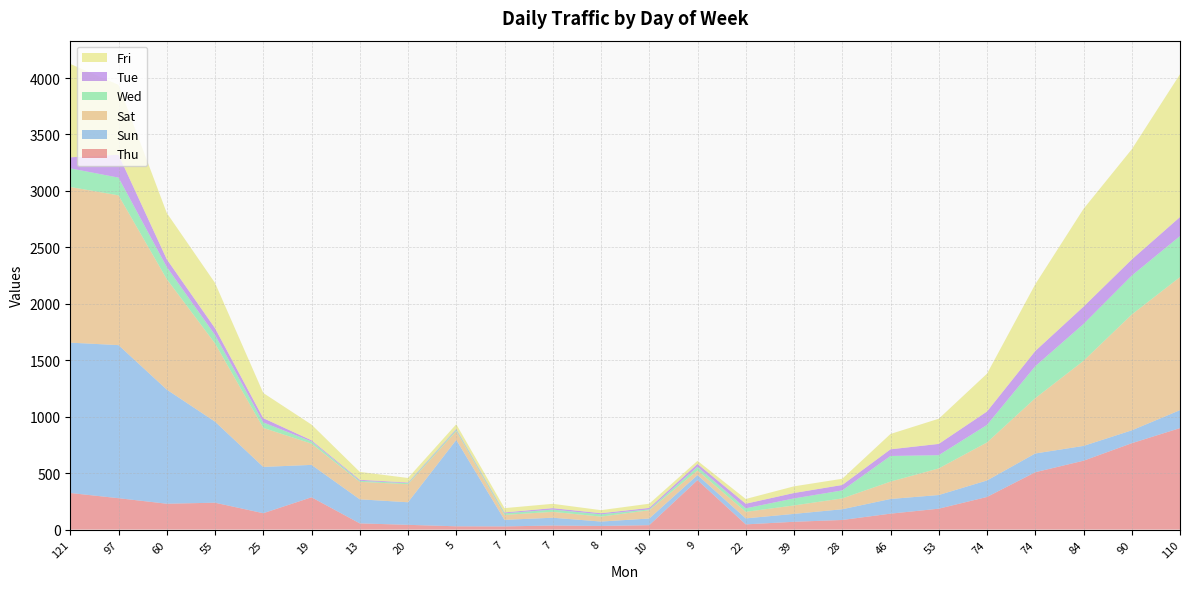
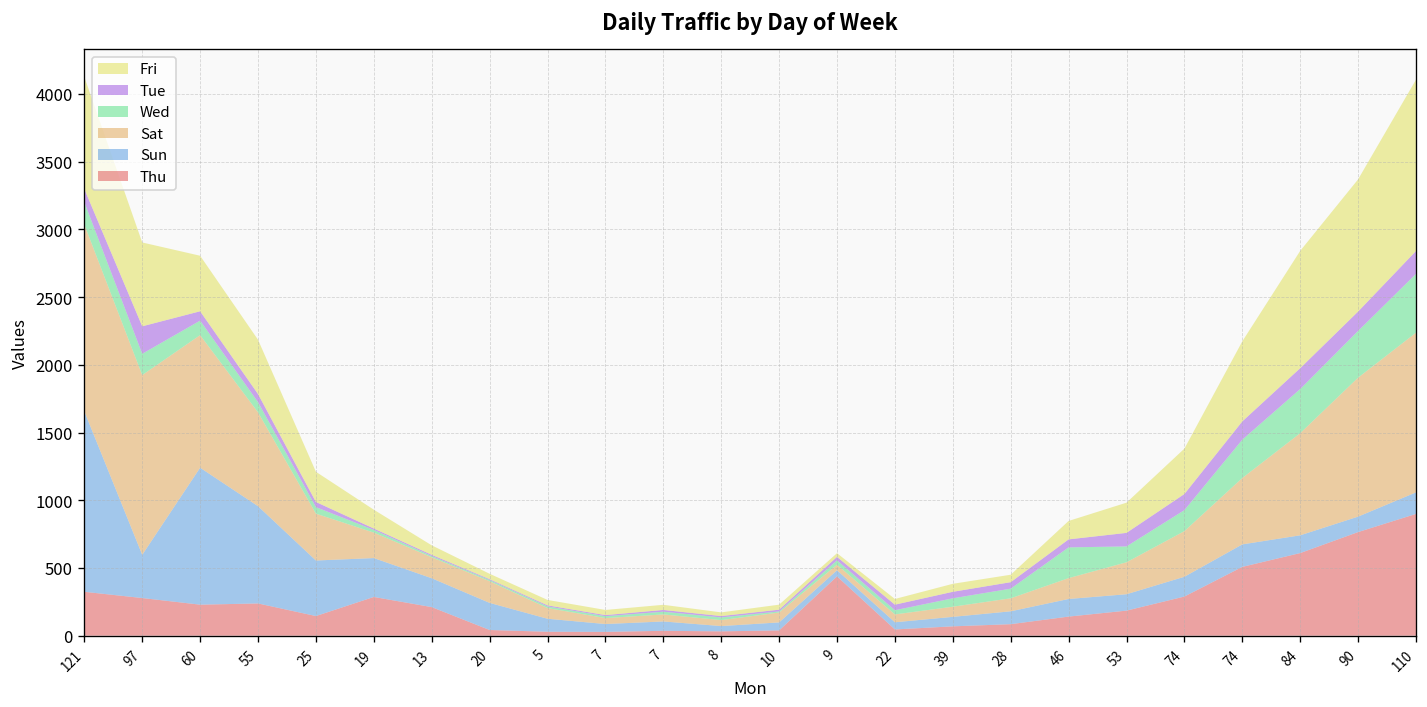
  {
    "Thu": {
      "121": 320,
      "97": 280,
      "60": 230,
      "55": 240,
      "25": 150,
      "19": 290,
-     "13": 60,
+     "13": 210,
      "20": 40,
      "5": 30,
      "8": 30,
      "10": 40,
      "9": 440,
      "22": 50,
      "39": 70,
      "28": 90,
      "46": 140,
      "53": 190,
      "84": 610,
      "90": 770,
      "110": 900
    },
    "Sun": {
      "121": 1330,
-     "97": 1360,
+     "97": 320,
      "60": 1010,
      "55": 720,
      "25": 410,
      "19": 290,
      "13": 210,
      "20": 200,
-     "5": 770,
+     "5": 100,
      "8": 40,
      "10": 60,
      "9": 50,
      "22": 50,
      "39": 70,
      "28": 100,
      "46": 130,
      "53": 120,
      "84": 130,
      "90": 110,
      "110": 160
    },
    "Wed": {
      "121": 170,
      "97": 160,
      "60": 110,
      "55": 80,
      "25": 50,
      "9": 30,
      "22": 30,
      "39": 60,
      "28": 70,
      "46": 230,
      "53": 120,
      "84": 330,
      "90": 350,
-     "110": 360
+     "110": 430
    },
    "Tue": {
      "121": 100,
      "60": 70,
      "55": 60,
      "25": 40,
      "9": 30,
      "22": 40,
      "39": 50,
      "28": 50,
      "46": 60,
      "53": 100,
      "84": 150,
      "90": 140,
      "110": 170
    }
  }
